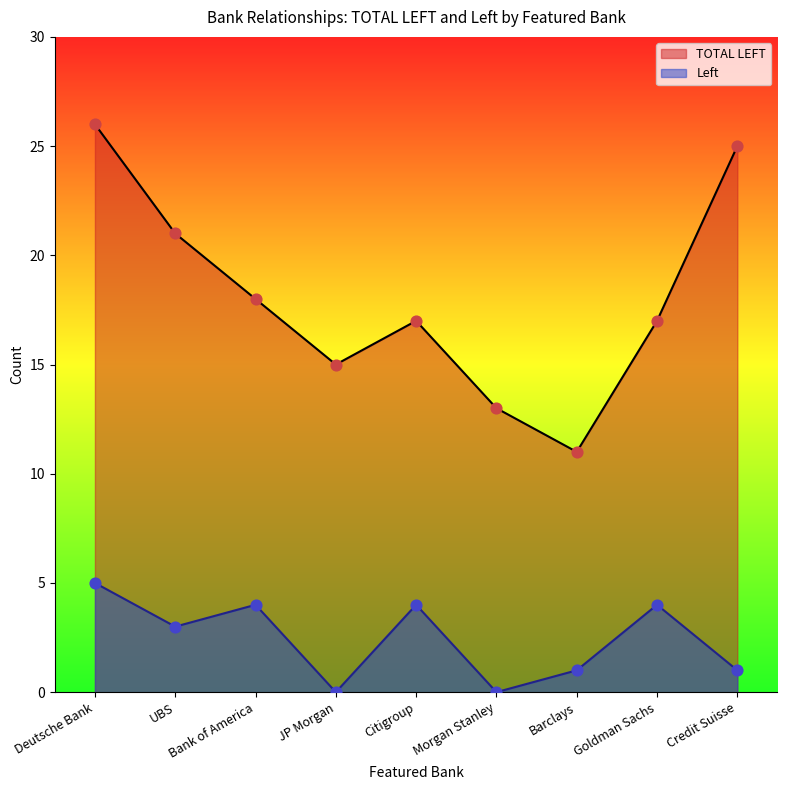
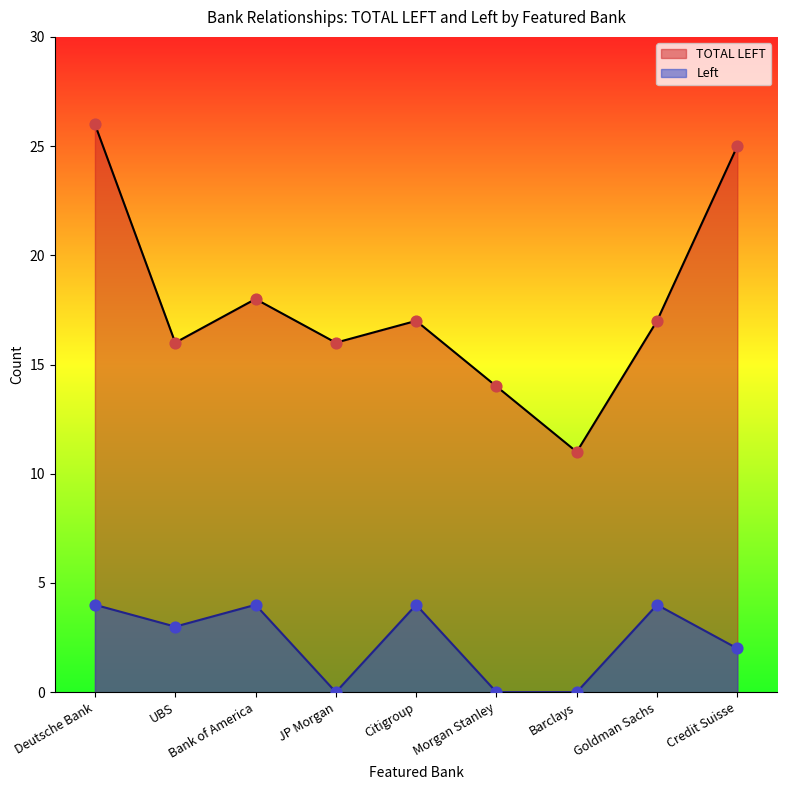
  {
    "TOTAL LEFT": {
      "Deutsche Bank": 26,
-     "UBS": 21,
+     "UBS": 16,
      "Bank of America": 18,
-     "JP Morgan": 15,
+     "JP Morgan": 16,
      "Citigroup": 17,
-     "Morgan Stanley": 13,
+     "Morgan Stanley": 14,
      "Barclays": 11,
      "Goldman Sachs": 17,
      "Credit Suisse": 25
    },
    "Left": {
-     "Deutsche Bank": 5,
+     "Deutsche Bank": 4,
      "UBS": 3,
      "Bank of America": 4,
      "JP Morgan": 0,
      "Citigroup": 4,
      "Morgan Stanley": 0,
-     "Barclays": 1,
+     "Barclays": 0,
      "Goldman Sachs": 4,
-     "Credit Suisse": 1
+     "Credit Suisse": 2
    }
  }
